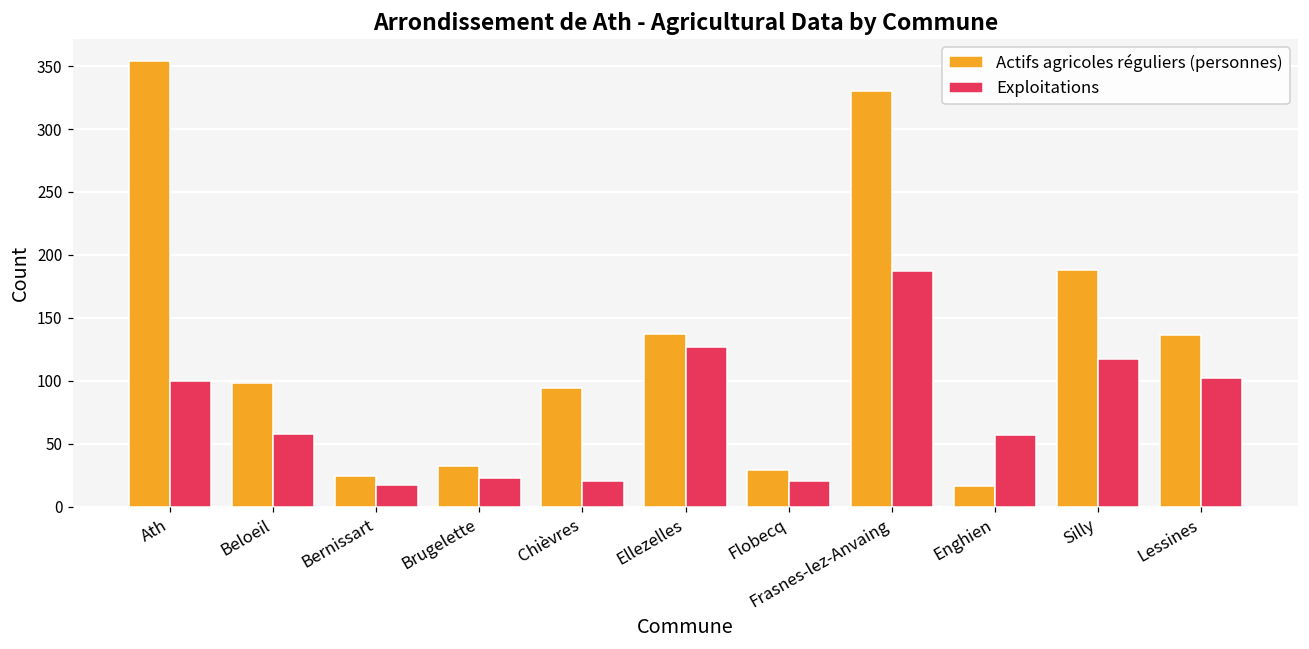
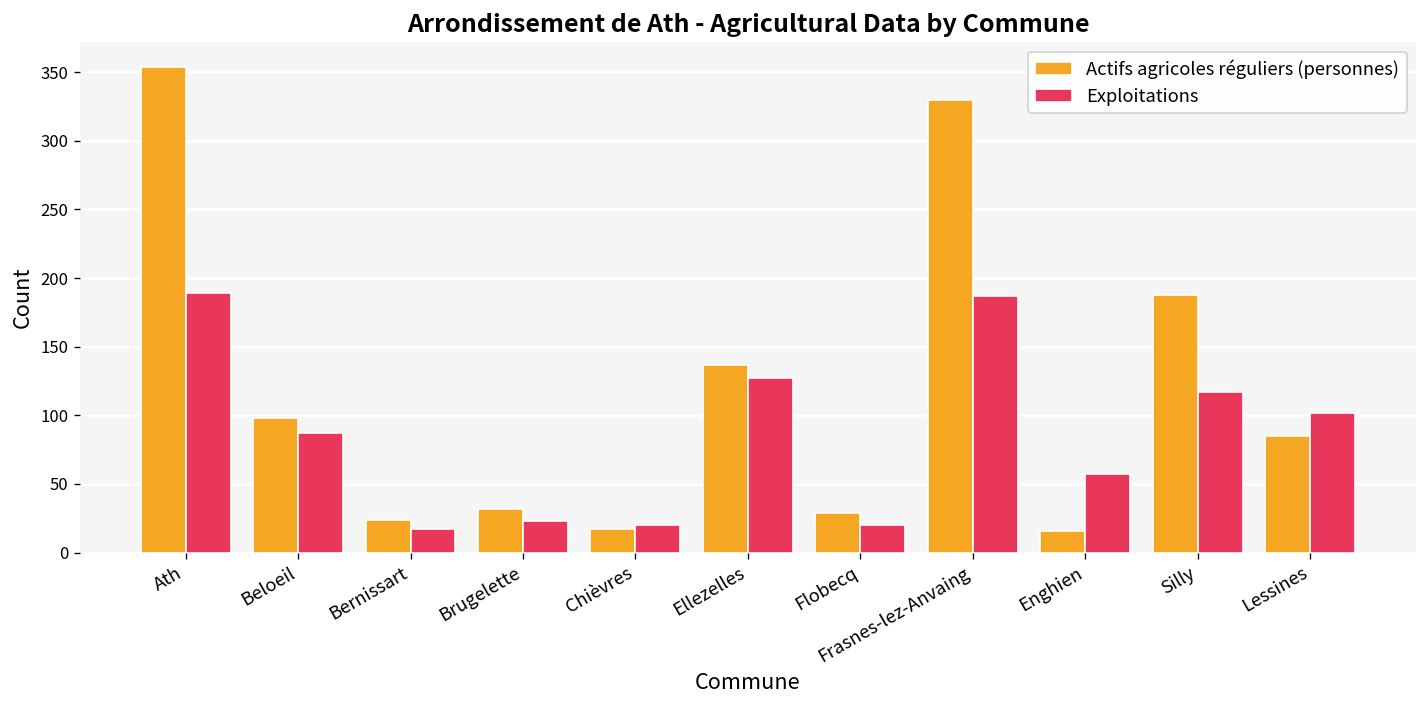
  {
    "Actifs agricoles réguliers (personnes)": {
      "Ath": 354,
      "Beloeil": 98,
      "Bernissart": 24,
      "Brugelette": 32,
-     "Chièvres": 94,
+     "Chièvres": 17,
      "Ellezelles": 137,
      "Flobecq": 29,
      "Frasnes-lez-Anvaing": 330,
      "Enghien": 16,
      "Silly": 188,
-     "Lessines": 136
+     "Lessines": 85
    },
    "Exploitations": {
-     "Ath": 100,
-     "Beloeil": 58,
+     "Ath": 189,
+     "Beloeil": 87,
      "Bernissart": 17,
      "Brugelette": 23,
      "Chièvres": 20,
      "Ellezelles": 127,
      "Flobecq": 20,
      "Frasnes-lez-Anvaing": 187,
      "Enghien": 57,
      "Silly": 117,
      "Lessines": 102
    }
  }
